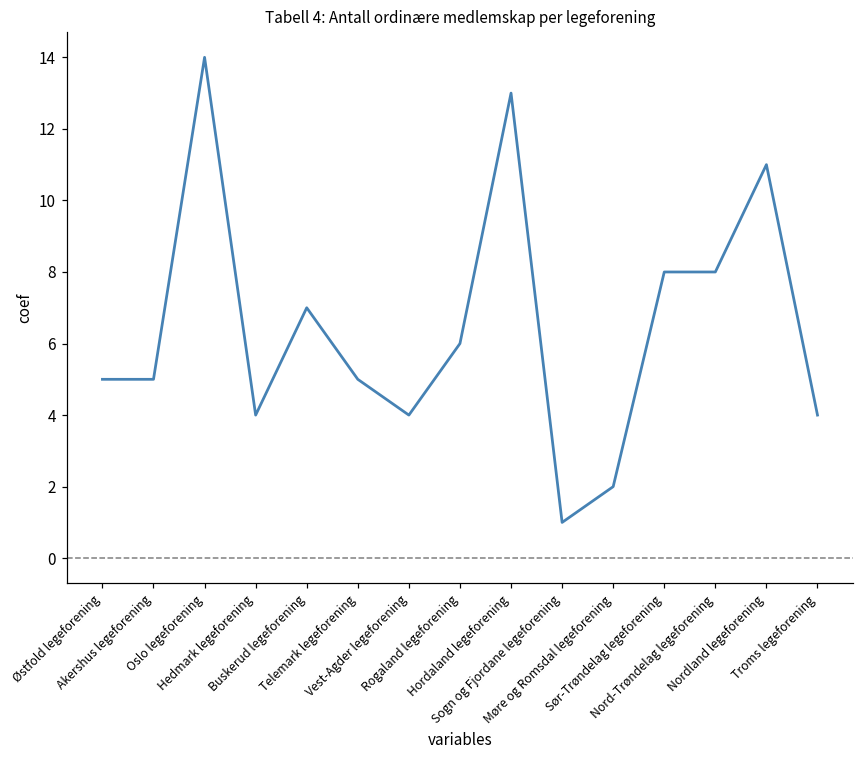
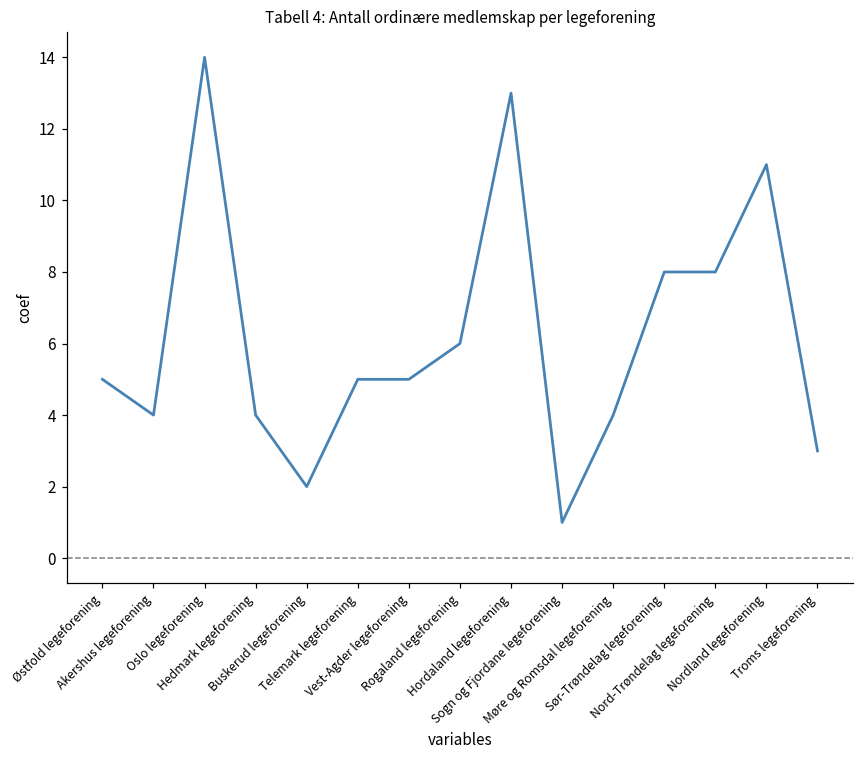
  {
    "Østfold legeforening": 5,
-   "Akershus legeforening": 5,
+   "Akershus legeforening": 4,
    "Oslo legeforening": 14,
    "Hedmark legeforening": 4,
-   "Buskerud legeforening": 7,
+   "Buskerud legeforening": 2,
    "Telemark legeforening": 5,
-   "Vest-Agder legeforening": 4,
+   "Vest-Agder legeforening": 5,
    "Rogaland legeforening": 6,
    "Hordaland legeforening": 13,
    "Sogn og Fjordane legeforening": 1,
-   "Møre og Romsdal legeforening": 2,
+   "Møre og Romsdal legeforening": 4,
    "Sør-Trøndelag legeforening": 8,
    "Nord-Trøndelag legeforening": 8,
    "Nordland legeforening": 11,
-   "Troms legeforening": 4
+   "Troms legeforening": 3
  }
